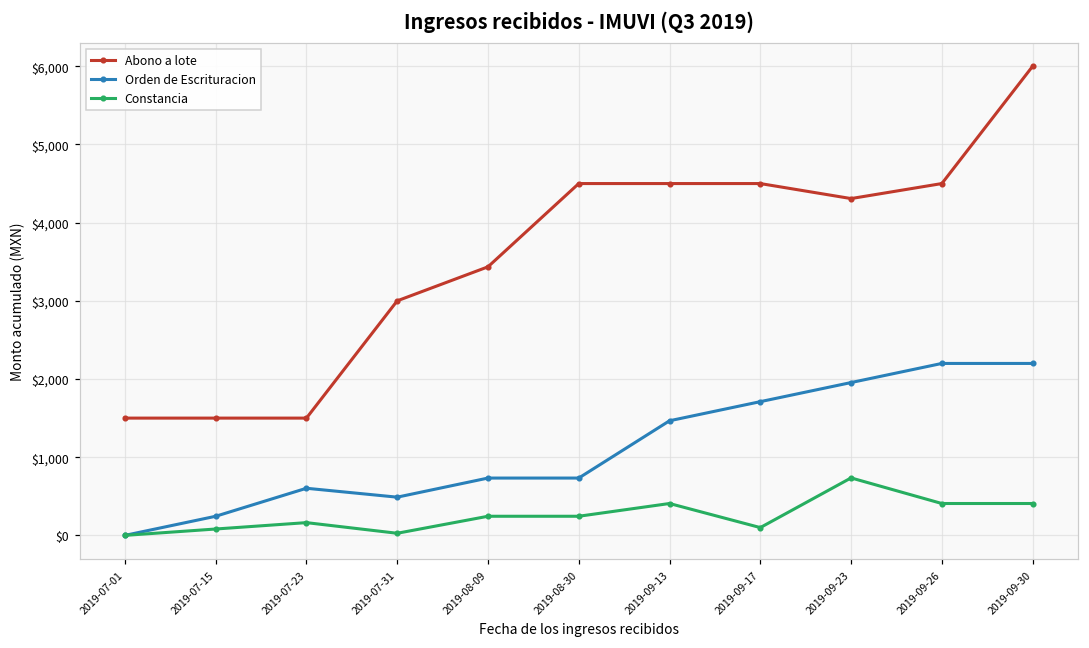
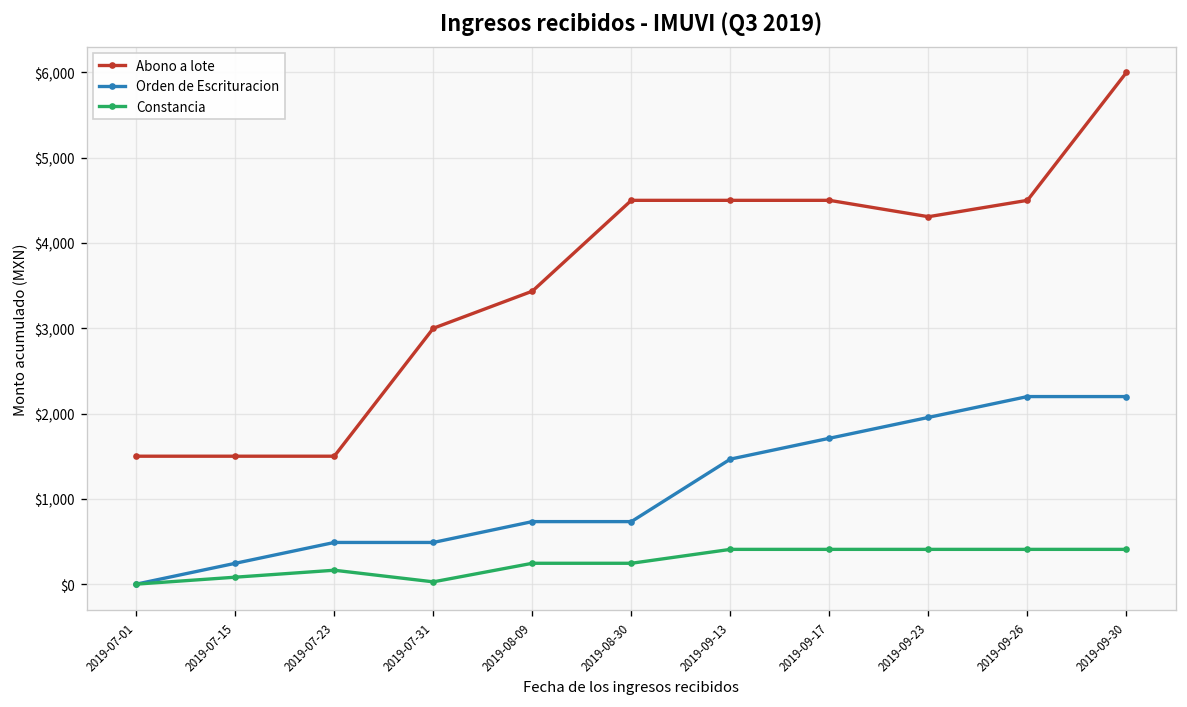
  {
    "Abono a lote": {
      "2019-07-01": "$1,500",
      "2019-07-15": "$1,500",
      "2019-07-23": "$1,500",
      "2019-07-31": "$3,000",
      "2019-08-09": "$3,400",
      "2019-08-30": "$4,500",
      "2019-09-13": "$4,500",
      "2019-09-17": "$4,500",
      "2019-09-23": "$4,300",
      "2019-09-26": "$4,500",
      "2019-09-30": "$6,000"
    },
    "Orden de Escrituracion": {
      "2019-07-15": "$200",
-     "2019-07-23": "$600",
+     "2019-07-23": "$500",
      "2019-07-31": "$500",
      "2019-08-09": "$700",
      "2019-08-30": "$700",
      "2019-09-13": "$1,500",
      "2019-09-17": "$1,700",
      "2019-09-23": "$2,000",
      "2019-09-26": "$2,200",
      "2019-09-30": "$2,200"
    },
    "Constancia": {
      "2019-07-15": "$100",
      "2019-07-23": "$200",
      "2019-07-31": "$0",
      "2019-08-09": "$200",
      "2019-08-30": "$200",
      "2019-09-13": "$400",
-     "2019-09-17": "$100",
-     "2019-09-23": "$700",
+     "2019-09-17": "$400",
+     "2019-09-23": "$400",
      "2019-09-26": "$400",
      "2019-09-30": "$400"
    }
  }
